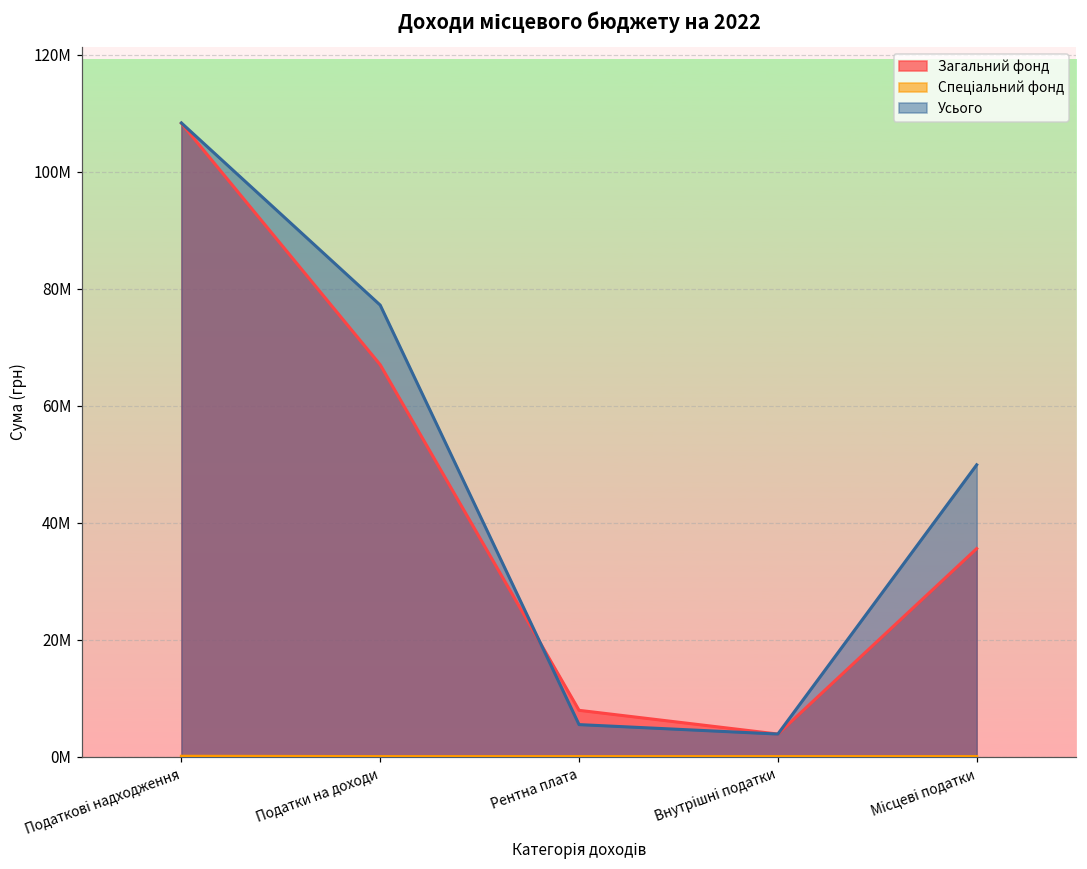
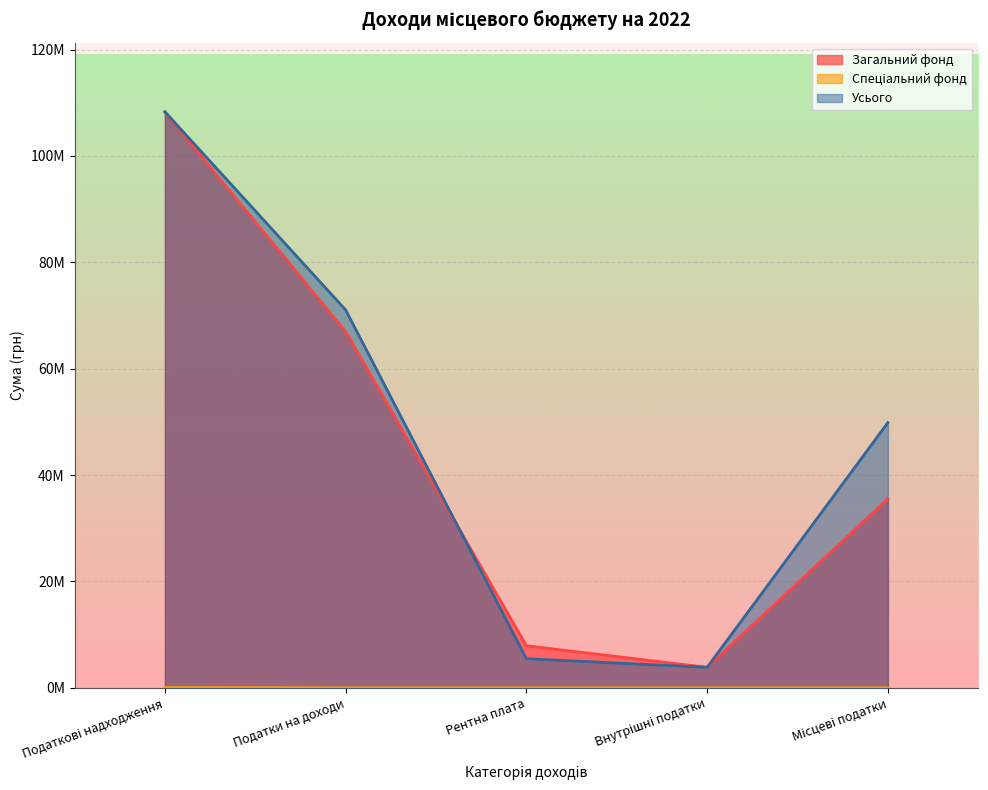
  {
    "Загальний фонд": {
      "Податки на доходи": 67000000,
      "Рентна плата": 8000000,
      "Місцеві податки": 36000000
    },
    "Спеціальний фонд": {
      "Податкові надходження": 0,
      "Податки на доходи": 0,
      "Рентна плата": 0,
      "Внутрішні податки": 0,
      "Місцеві податки": 0
    },
    "Усього": {
-     "Податки на доходи": 77000000,
+     "Податки на доходи": 71000000,
      "Рентна плата": 5000000,
      "Місцеві податки": 50000000
    }
  }
